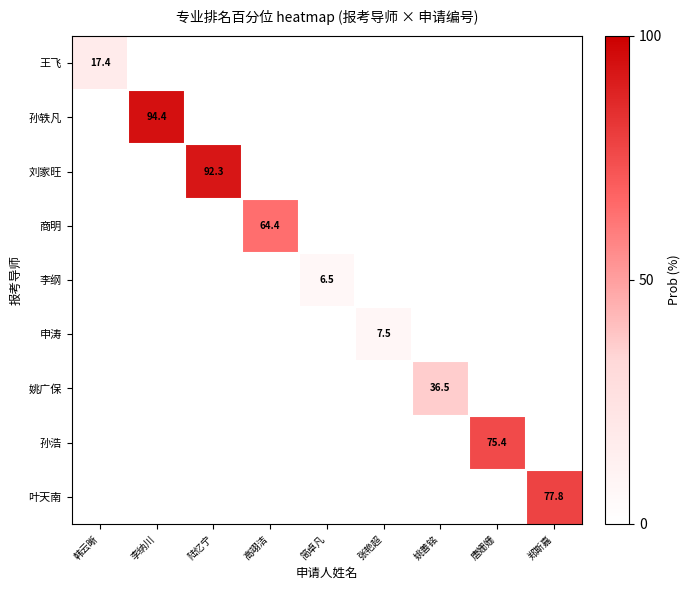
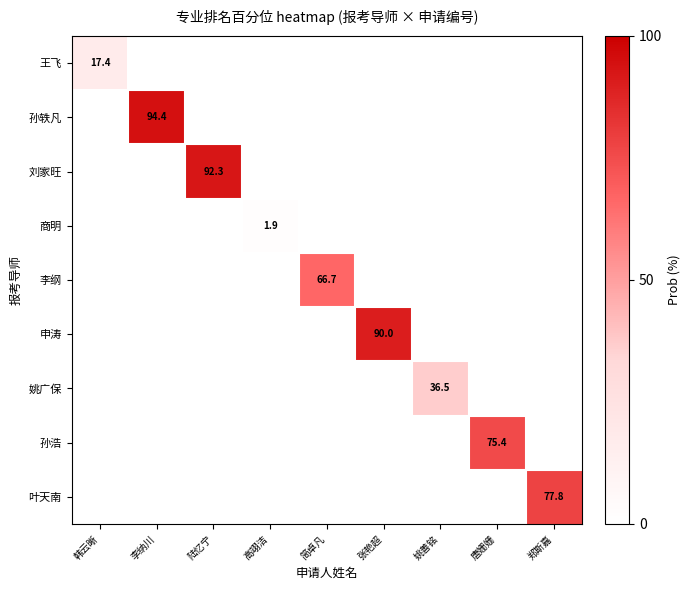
  {
    "王飞": {
      "韩云晰": 17.4
    },
    "孙轶凡": {
      "李纳川": 94.4
    },
    "刘家旺": {
      "陆忆宁": 92.3
    },
    "商明": {
-     "高翊洁": 64.4
+     "高翊洁": 1.9
    },
    "李纲": {
-     "简卓凡": 6.5
+     "简卓凡": 66.7
    },
    "申涛": {
-     "张艳超": 7.5
+     "张艳超": 90.0
    },
    "姚广保": {
      "姚善铭": 36.5
    },
    "孙浩": {
      "唐姗姗": 75.4
    },
    "叶天南": {
      "郑斯嘉": 77.8
    }
  }
